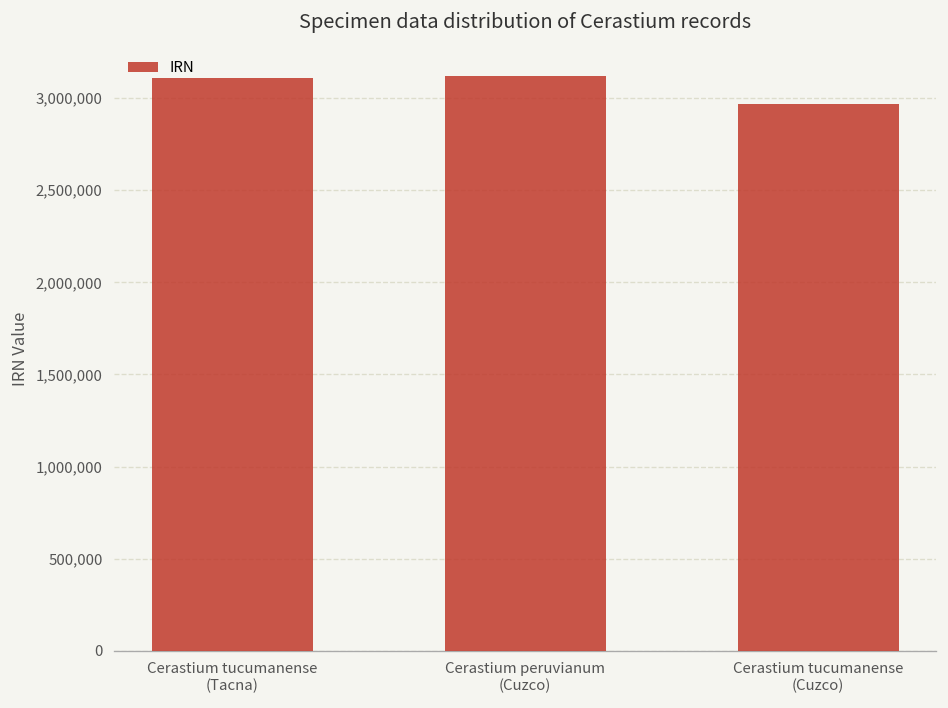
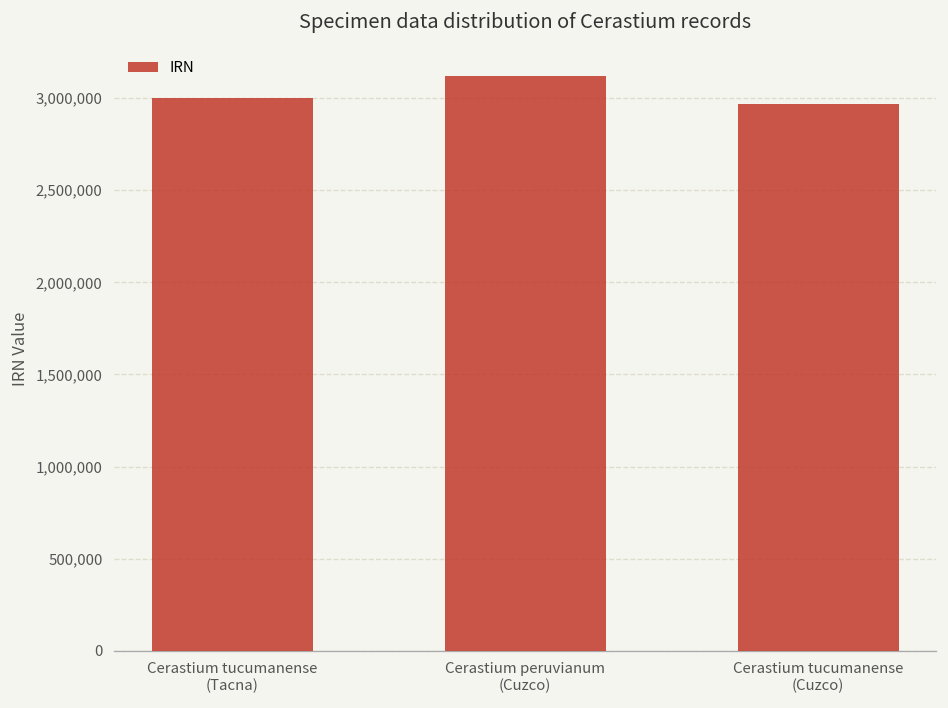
  {
-   "Cerastium tucumanense (Tacna)": "3,110,000",
+   "Cerastium tucumanense (Tacna)": "3,000,000",
    "Cerastium peruvianum (Cuzco)": "3,120,000",
    "Cerastium tucumanense (Cuzco)": "2,970,000"
  }
